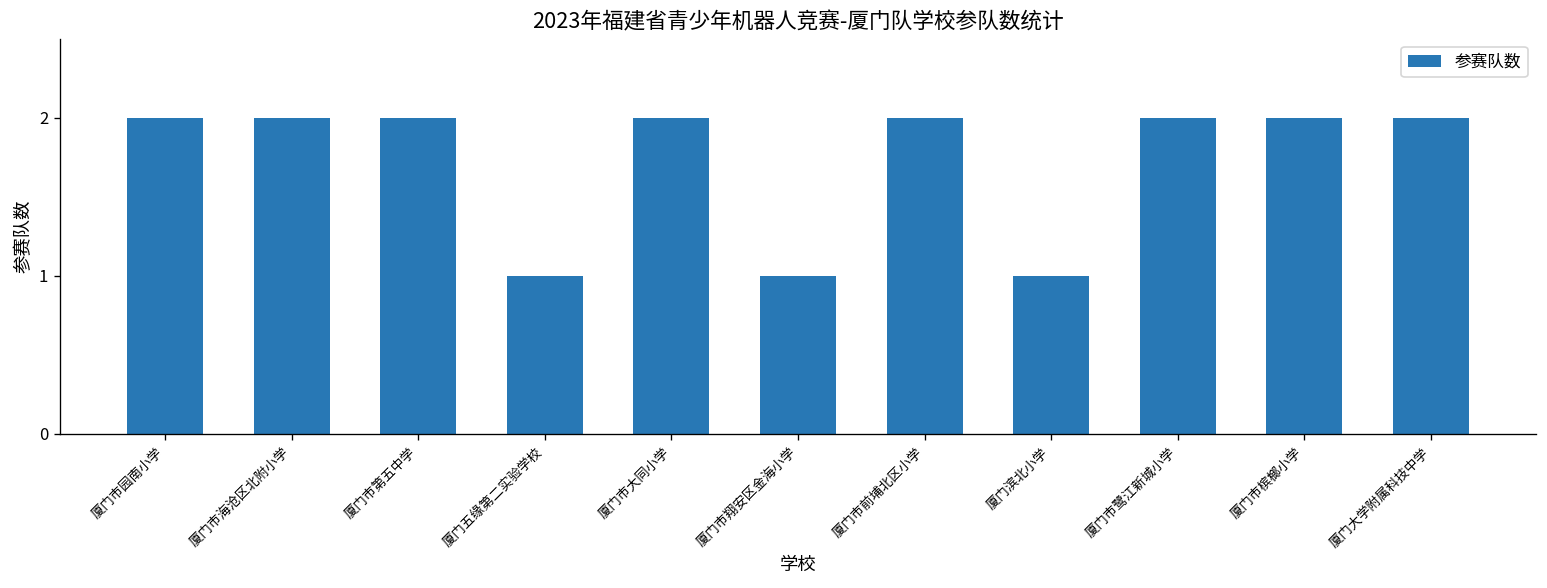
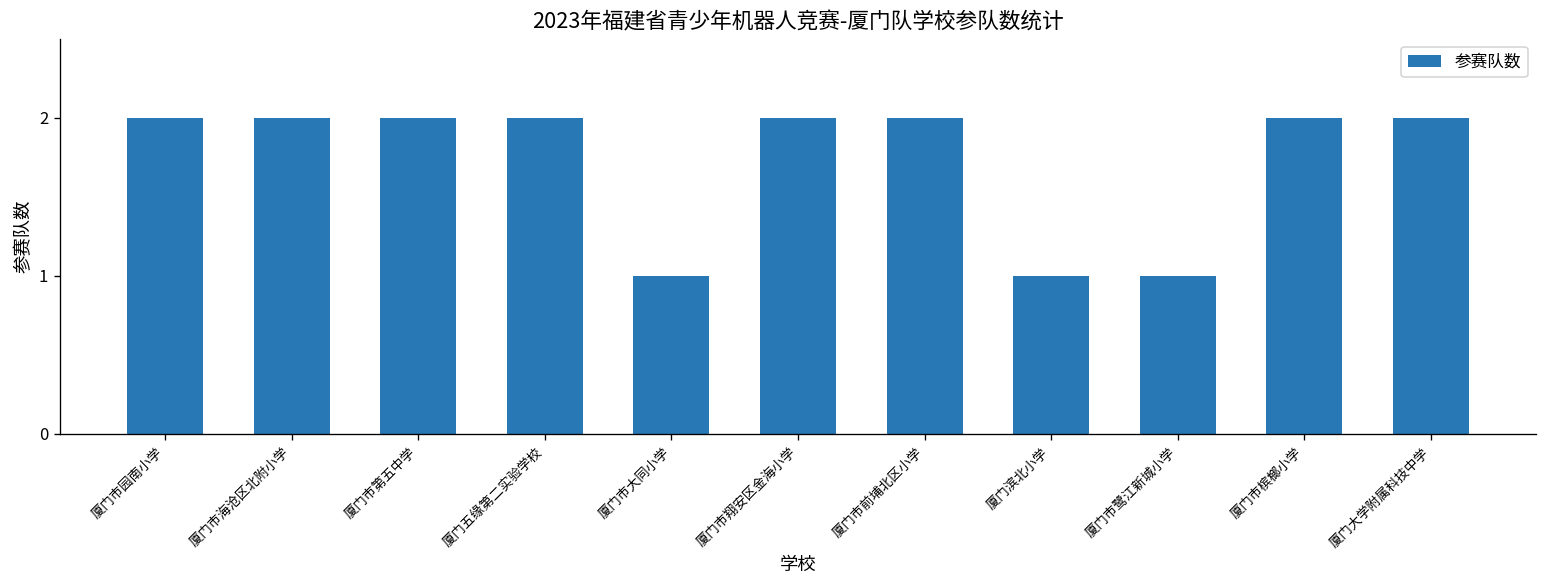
  {
    "厦门市园南小学": 2,
    "厦门市海沧区北附小学": 2,
    "厦门市第五中学": 2,
-   "厦门五缘第二实验学校": 1,
-   "厦门市大同小学": 2,
-   "厦门市翔安区金海小学": 1,
+   "厦门五缘第二实验学校": 2,
+   "厦门市大同小学": 1,
+   "厦门市翔安区金海小学": 2,
    "厦门市前埔北区小学": 2,
    "厦门滨北小学": 1,
-   "厦门市鹭江新城小学": 2,
+   "厦门市鹭江新城小学": 1,
    "厦门市槟榔小学": 2,
    "厦门大学附属科技中学": 2
  }
